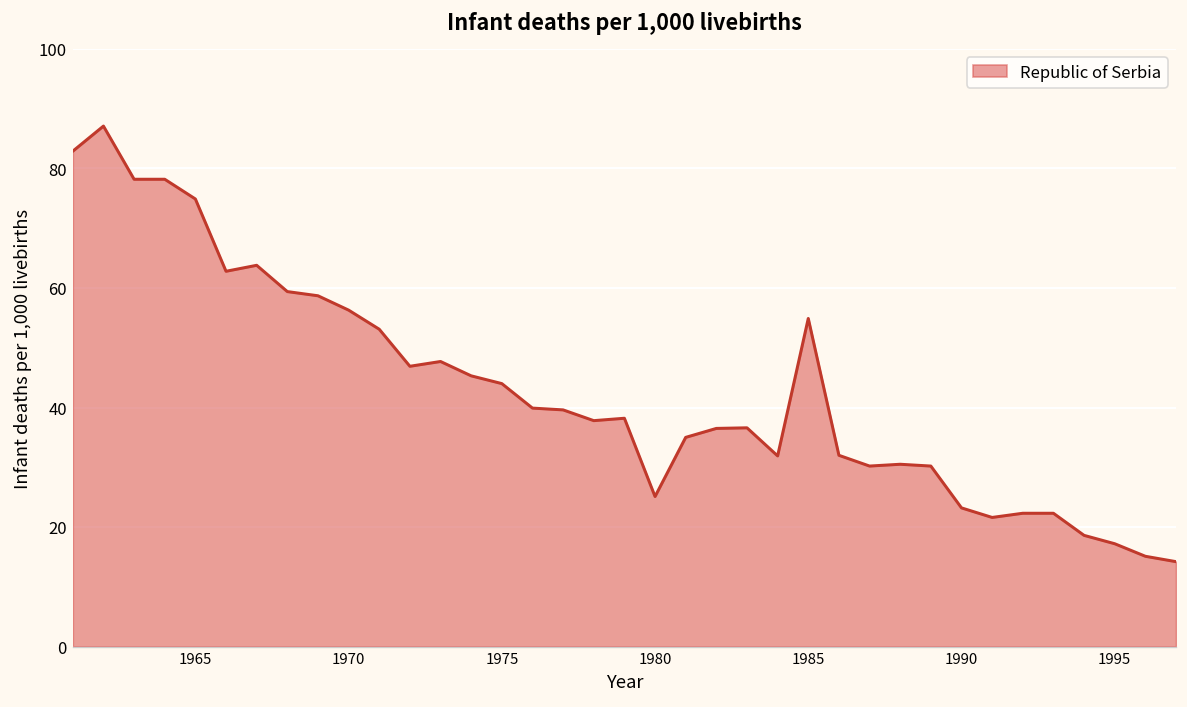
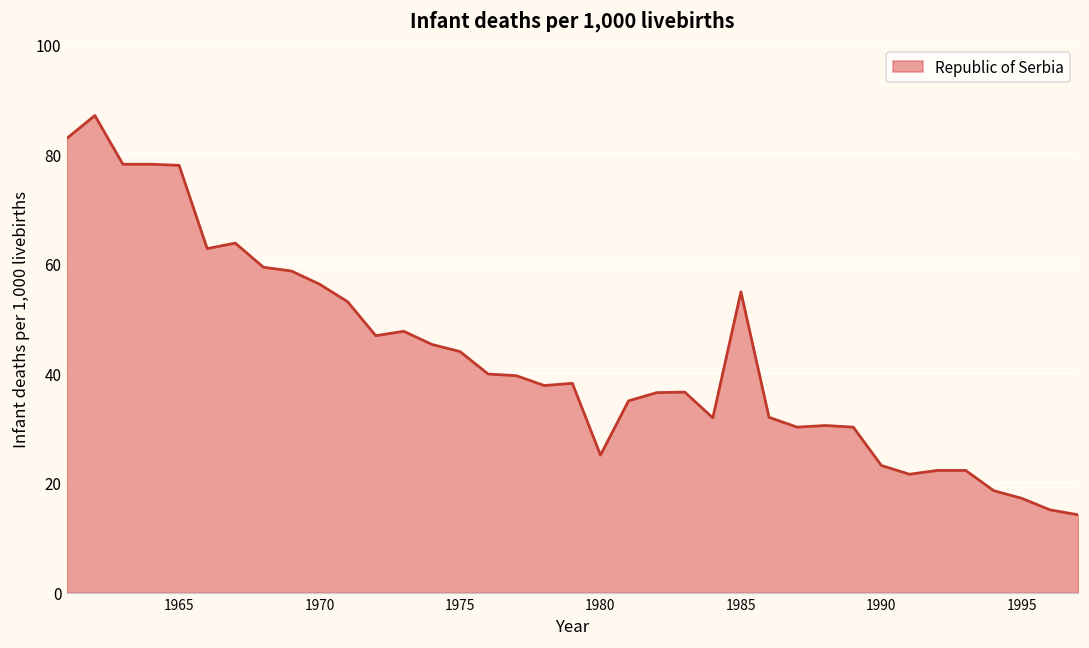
  {
-   "1965": 75,
+   "1965": 78,
    "1970": 56,
    "1975": 44,
    "1980": 25,
    "1985": 55,
    "1990": 23,
    "1995": 17
  }
